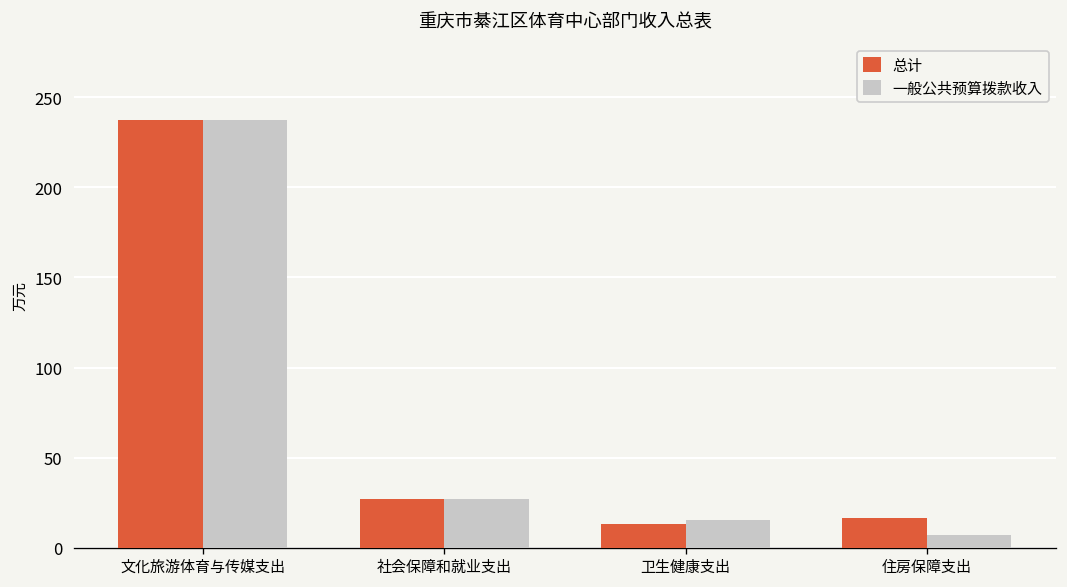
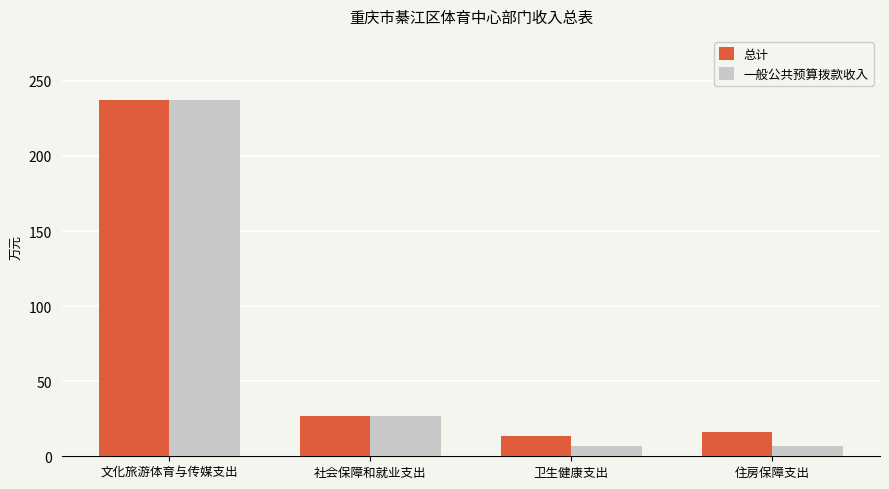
  {
    "总计": {
      "文化旅游体育与传媒支出": 237,
      "社会保障和就业支出": 27,
      "卫生健康支出": 13,
      "住房保障支出": 16
    },
    "一般公共预算拨款收入": {
      "文化旅游体育与传媒支出": 237,
      "社会保障和就业支出": 27,
-     "卫生健康支出": 15,
+     "卫生健康支出": 7,
      "住房保障支出": 7
    }
  }
